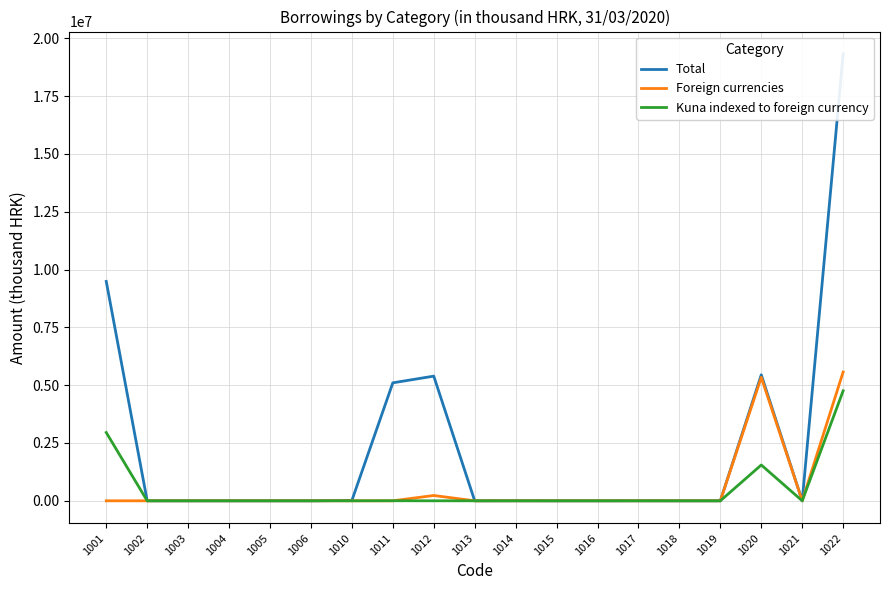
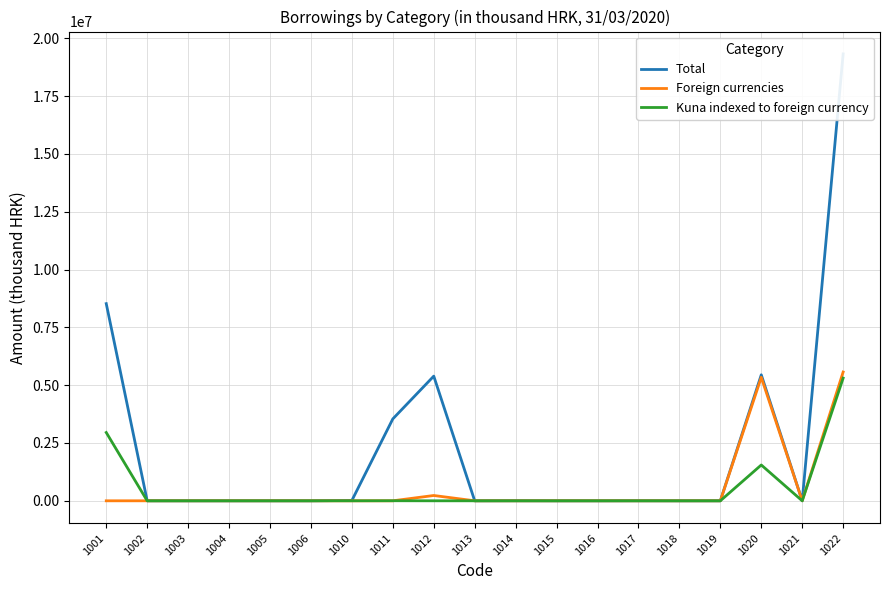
  {
    "Total": {
-     "1001": 9500000,
-     "1011": 5100000,
+     "1001": 8500000,
+     "1011": 3500000,
      "1012": 5400000
    },
    "Foreign currencies": {
      "1001": 0,
      "1012": 200000,
      "1022": 5600000
    },
    "Kuna indexed to foreign currency": {
      "1001": 3000000,
      "1012": 0,
      "1020": 1500000,
-     "1022": 4800000
+     "1022": 5300000
    }
  }
